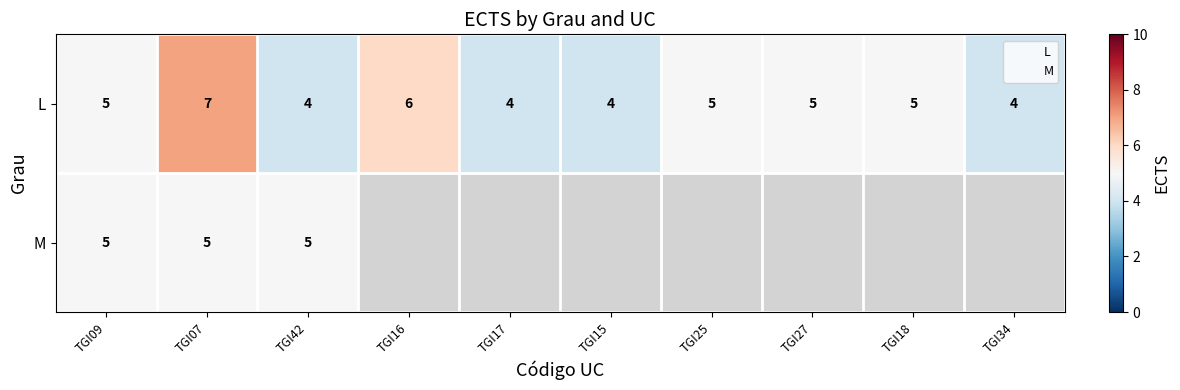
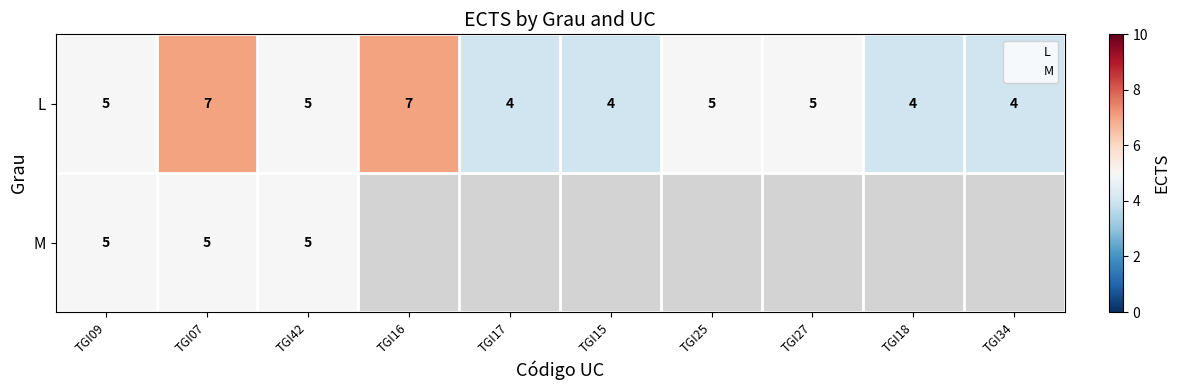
  {
    "L": {
-     "TGI42": 4,
-     "TGI16": 6,
-     "TGI18": 5
+     "TGI42": 5,
+     "TGI16": 7,
+     "TGI18": 4
    }
  }
